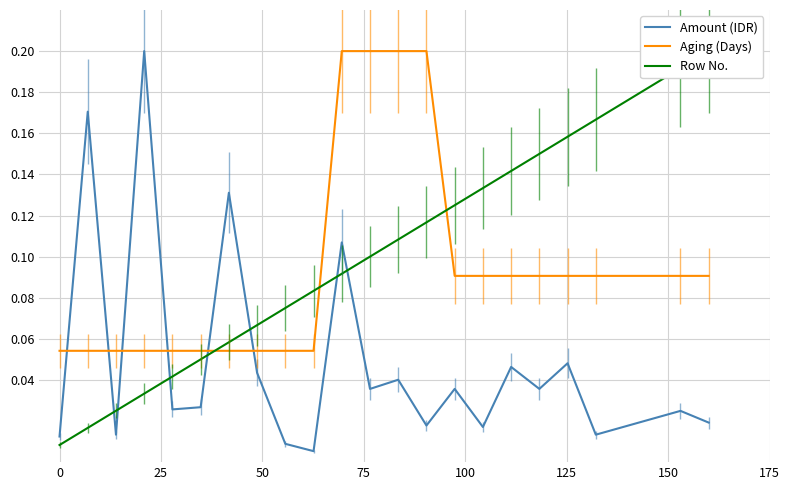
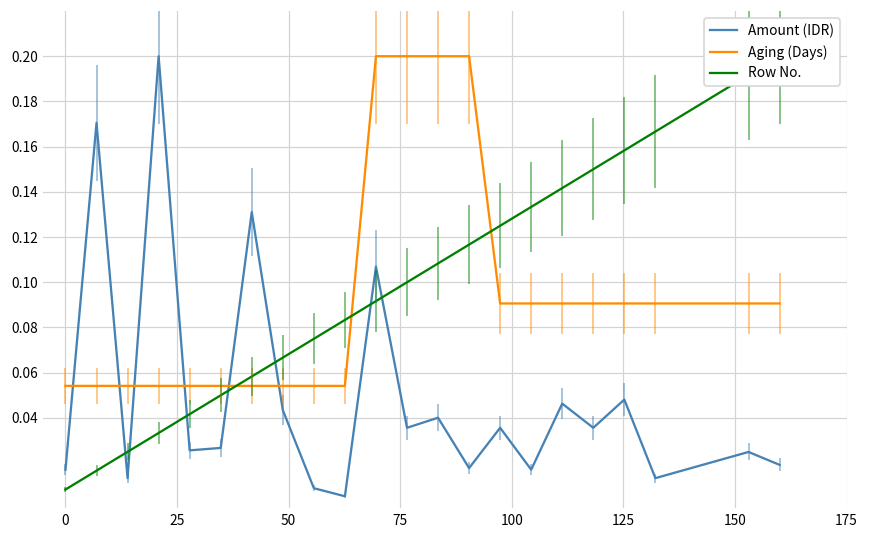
  {
    "Amount (IDR)": {
-     "0": 0.012
+     "0": 0.017
    },
    "Aging (Days)": {
      "0": 0.054
    },
    "Row No.": {
      "0": 0.008
    }
  }
